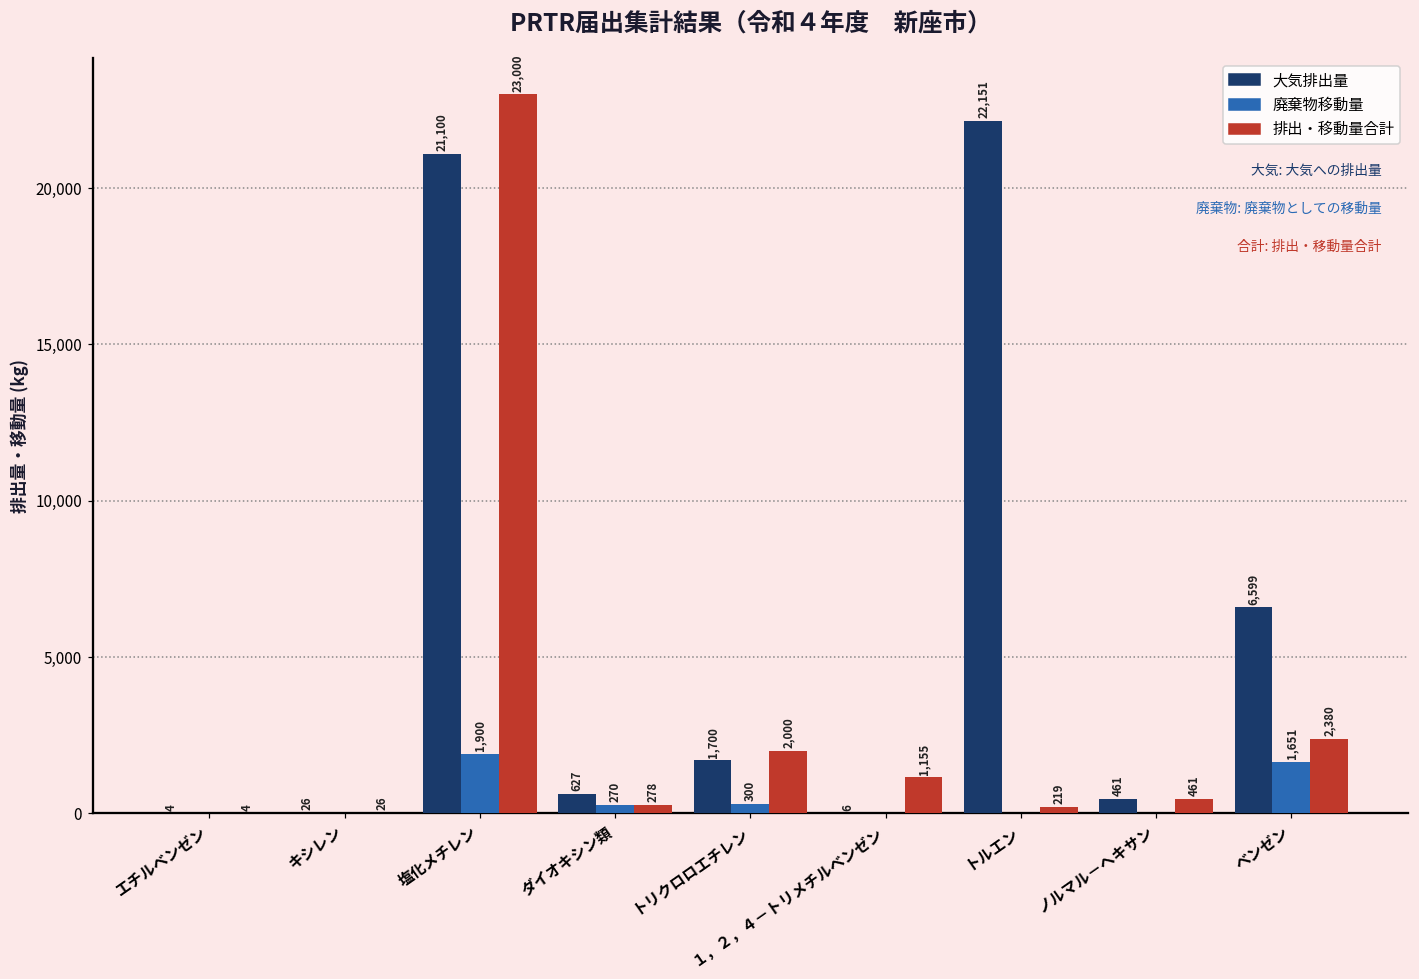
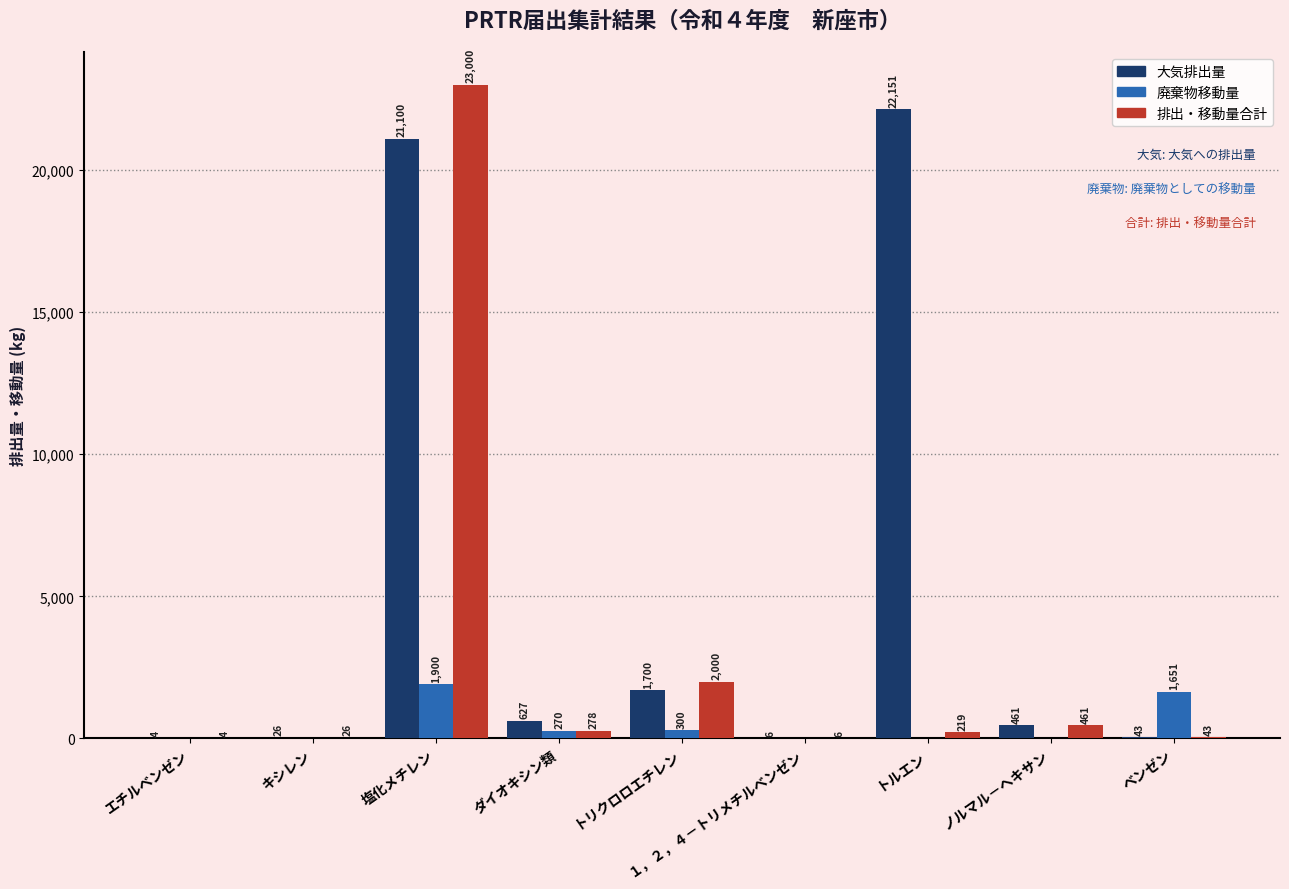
  {
    "大気排出量": {
      "エチルベンゼン": "4",
      "キシレン": "26",
      "塩化メチレン": "21,100",
      "ダイオキシン類": "627",
      "トリクロロエチレン": "1,700",
      "１，２，４－トリメチルベンゼン": "6",
      "トルエン": "22,151",
      "ノルマル－ヘキサン": "461",
-     "ベンゼン": "6,599"
+     "ベンゼン": "43"
    },
    "廃棄物移動量": {
      "塩化メチレン": "1,900",
      "ダイオキシン類": "270",
      "トリクロロエチレン": "300",
      "ベンゼン": "1,651"
    },
    "排出・移動量合計": {
      "エチルベンゼン": "4",
      "キシレン": "26",
      "塩化メチレン": "23,000",
      "ダイオキシン類": "278",
      "トリクロロエチレン": "2,000",
-     "１，２，４－トリメチルベンゼン": "1,155",
+     "１，２，４－トリメチルベンゼン": "6",
      "トルエン": "219",
      "ノルマル－ヘキサン": "461",
-     "ベンゼン": "2,380"
+     "ベンゼン": "43"
    }
  }
